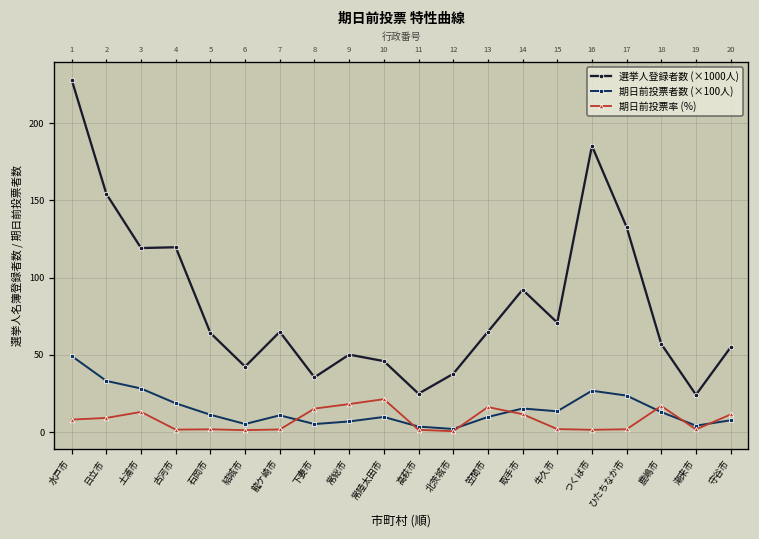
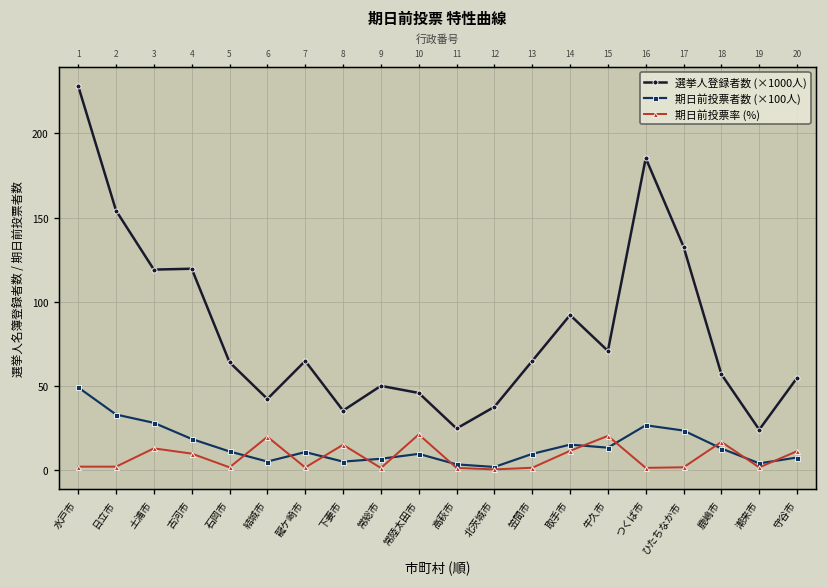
  {
    "期日前投票率 (%)": {
-     "水戸市": 8,
-     "日立市": 9,
+     "水戸市": 2,
+     "日立市": 2,
      "土浦市": 13,
-     "古河市": 2,
+     "古河市": 10,
      "石岡市": 2,
-     "結城市": 1,
+     "結城市": 20,
      "龍ケ崎市": 2,
      "下妻市": 15,
-     "常総市": 18,
+     "常総市": 1,
      "常陸太田市": 21,
      "高萩市": 1,
-     "笠間市": 16,
+     "笠間市": 2,
      "取手市": 12,
-     "牛久市": 2,
+     "牛久市": 20,
      "つくば市": 1,
      "ひたちなか市": 2,
      "鹿嶋市": 17,
      "潮来市": 2,
      "守谷市": 11
    }
  }
